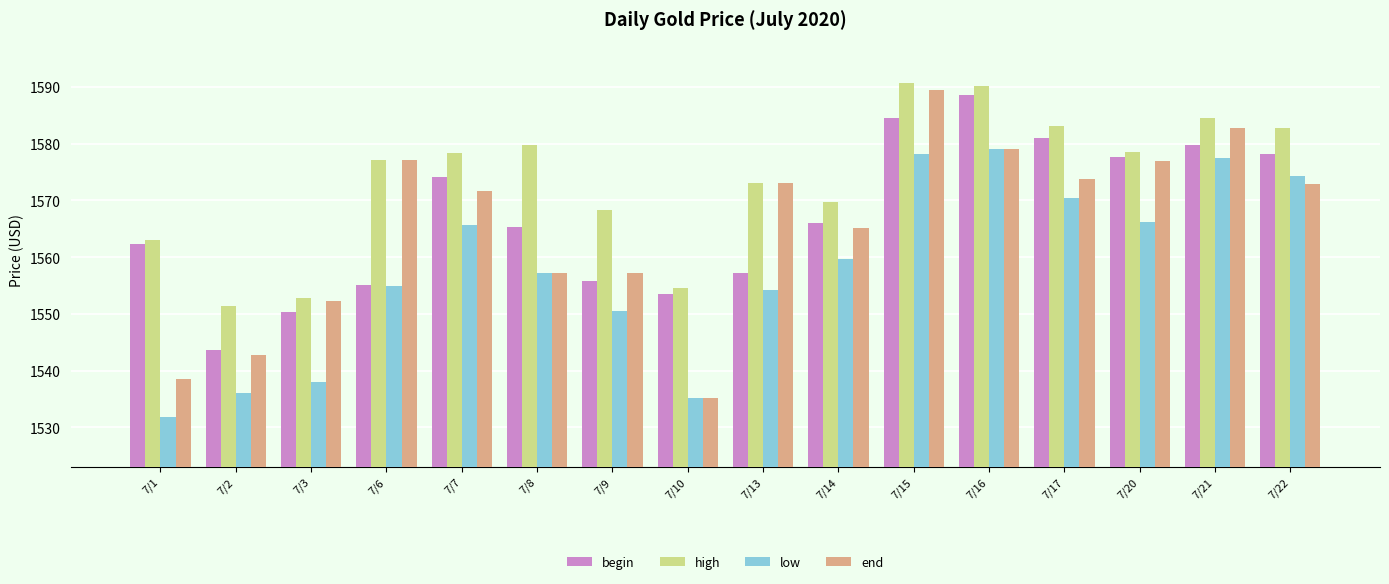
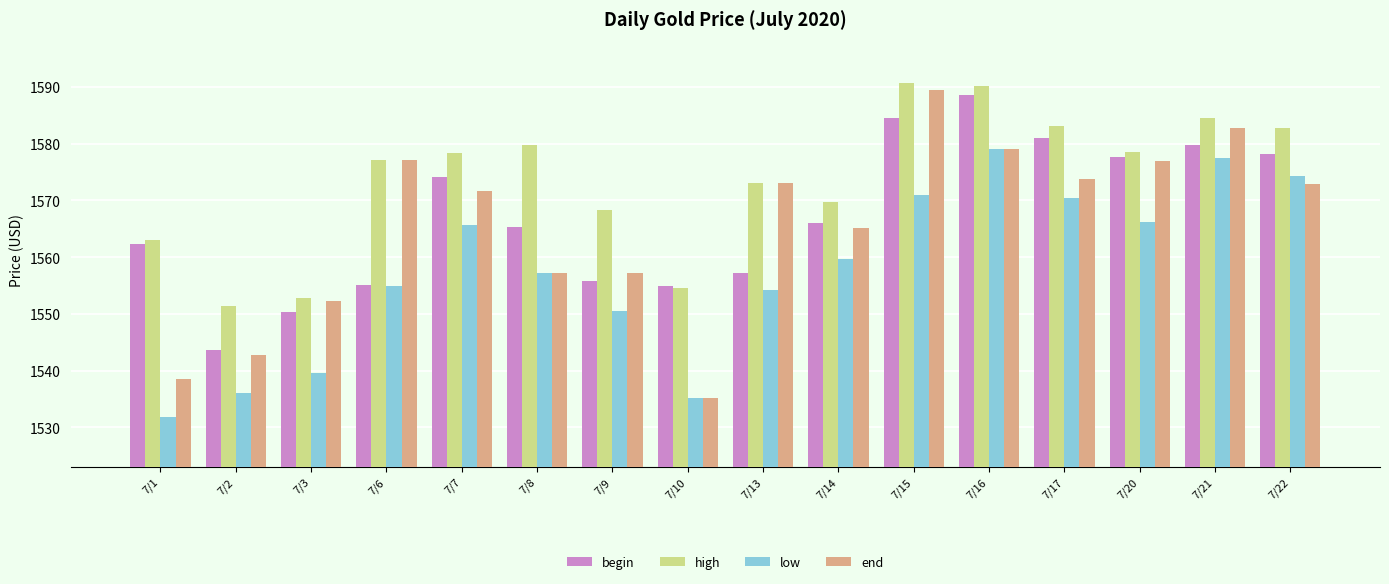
  {
    "begin": {
      "7/1": 1562,
      "7/2": 1544,
      "7/3": 1550,
      "7/6": 1555,
      "7/7": 1574,
      "7/8": 1565,
      "7/9": 1556,
-     "7/10": 1554,
+     "7/10": 1555,
      "7/13": 1557,
      "7/14": 1566,
      "7/15": 1585,
      "7/16": 1589,
      "7/17": 1581,
      "7/20": 1578,
      "7/21": 1580,
      "7/22": 1578
    },
    "low": {
      "7/1": 1532,
      "7/2": 1536,
-     "7/3": 1538,
+     "7/3": 1540,
      "7/6": 1555,
      "7/7": 1566,
      "7/8": 1557,
      "7/9": 1551,
      "7/10": 1535,
      "7/13": 1554,
      "7/14": 1560,
-     "7/15": 1578,
+     "7/15": 1571,
      "7/16": 1579,
      "7/17": 1570,
      "7/20": 1566,
      "7/21": 1577,
      "7/22": 1574
    }
  }
